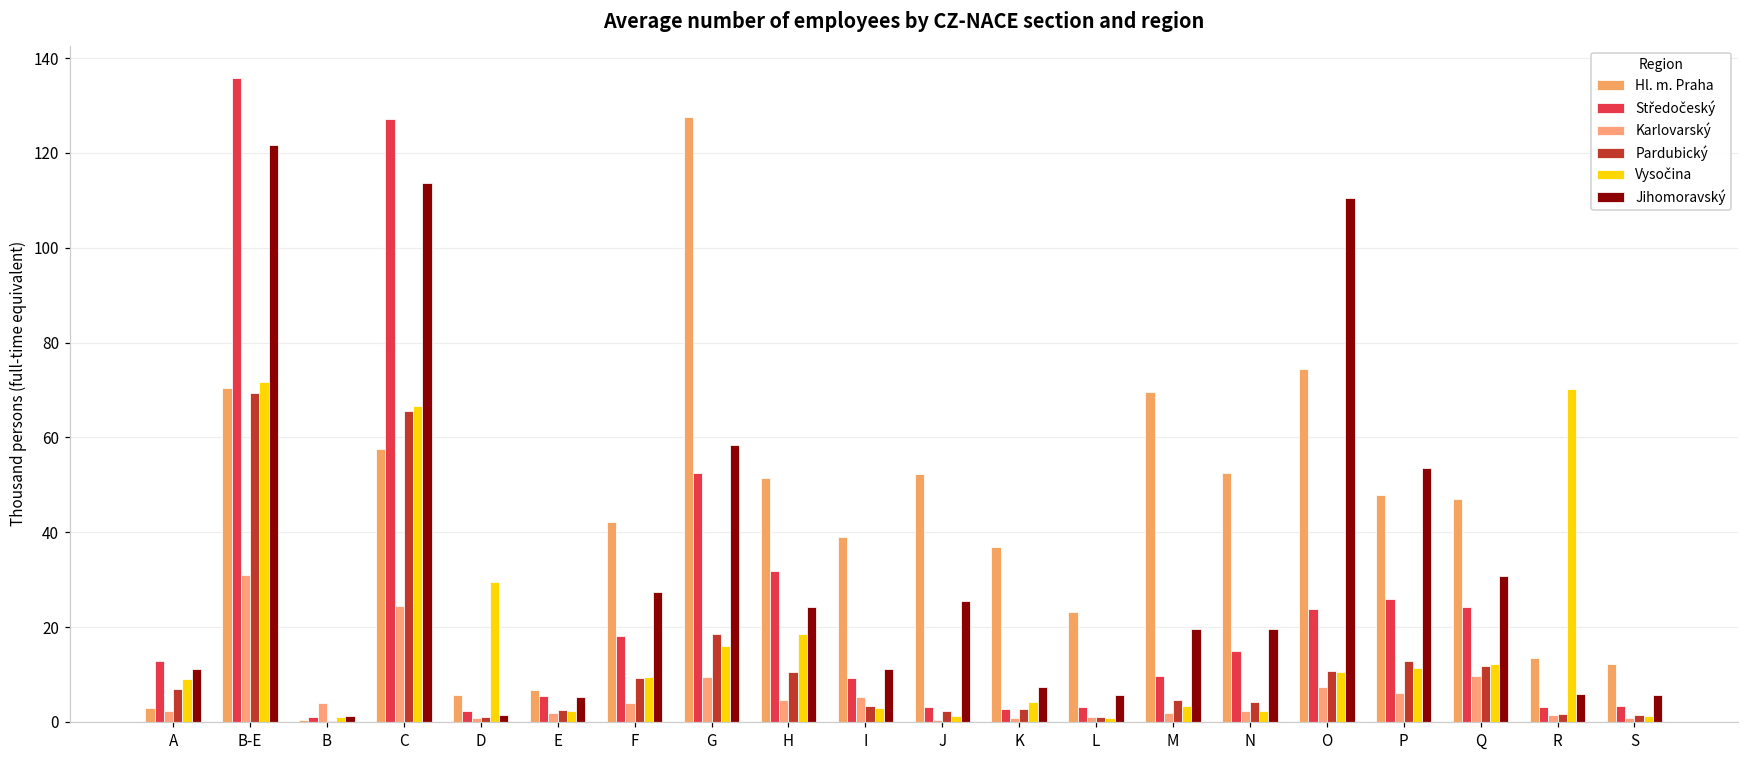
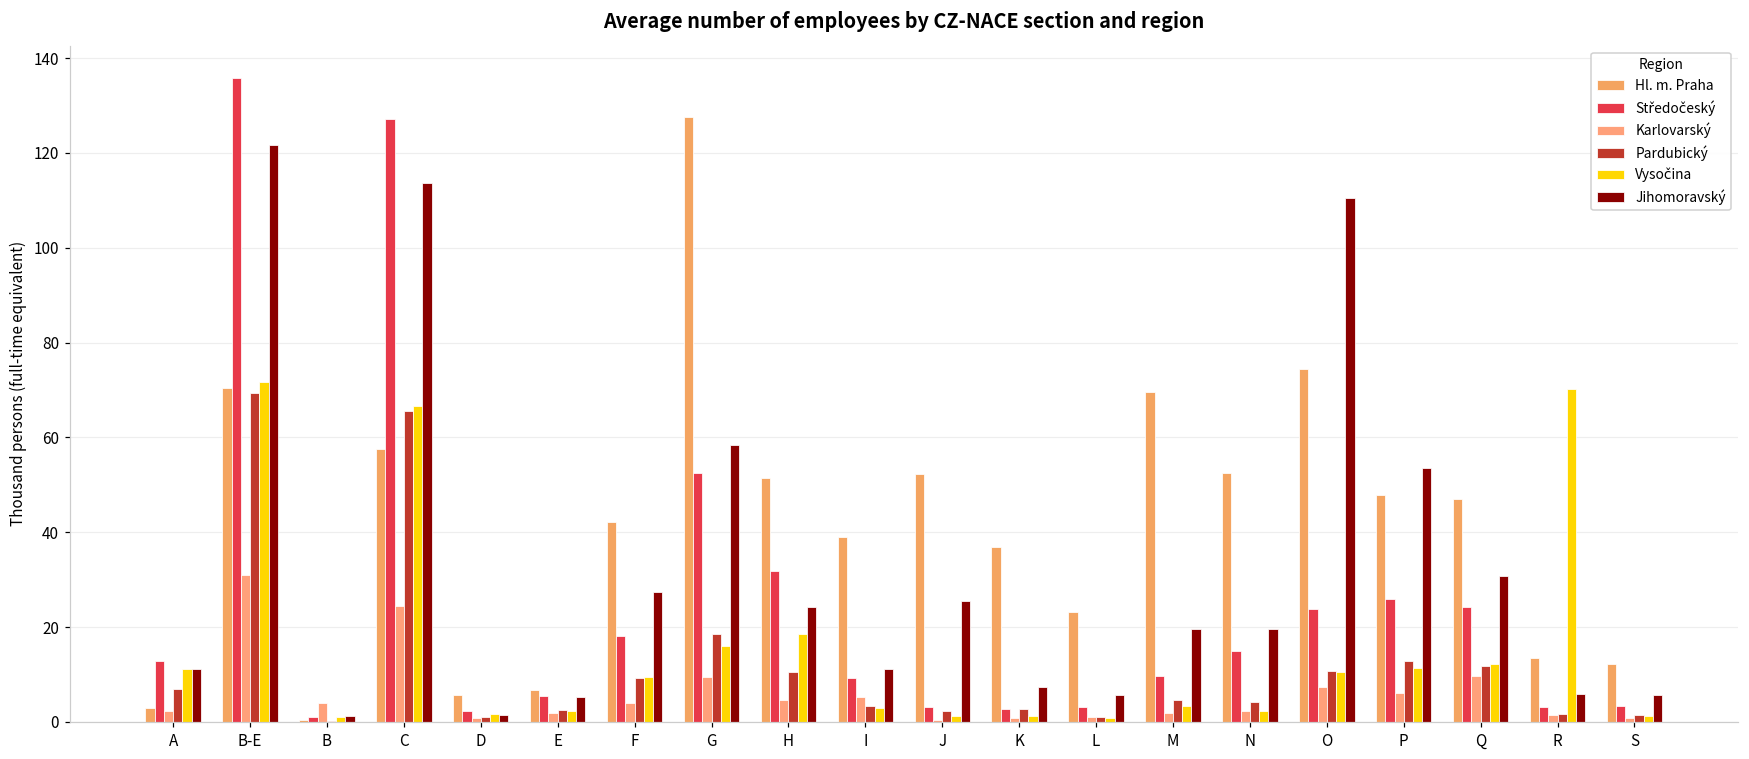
  {
    "Vysočina": {
-     "A": 9,
+     "A": 11,
      "B-E": 72,
      "B": 1,
      "C": 67,
-     "D": 30,
+     "D": 2,
      "E": 2,
      "F": 10,
      "G": 16,
      "H": 19,
      "I": 3,
      "J": 1,
-     "K": 4,
+     "K": 1,
      "L": 1,
      "M": 3,
      "N": 2,
      "O": 11,
      "P": 11,
      "Q": 12,
      "R": 70,
      "S": 1
    },
    "Jihomoravský": {
      "A": 11,
      "B-E": 122,
      "B": 1,
      "C": 114,
      "D": 1,
      "E": 5,
      "F": 28,
      "G": 58,
      "H": 24,
      "I": 11,
      "J": 26,
      "K": 7,
      "L": 6,
      "M": 20,
      "N": 20,
      "O": 110,
      "P": 54,
      "Q": 31,
      "R": 6,
      "S": 6
    }
  }
